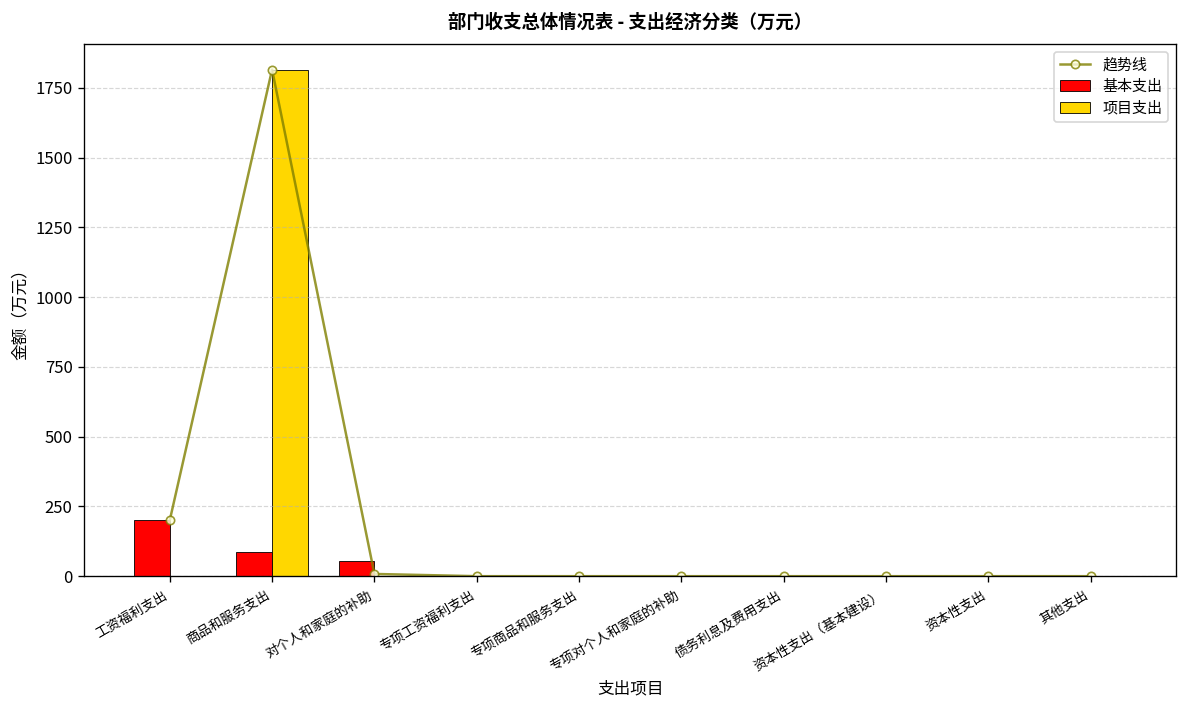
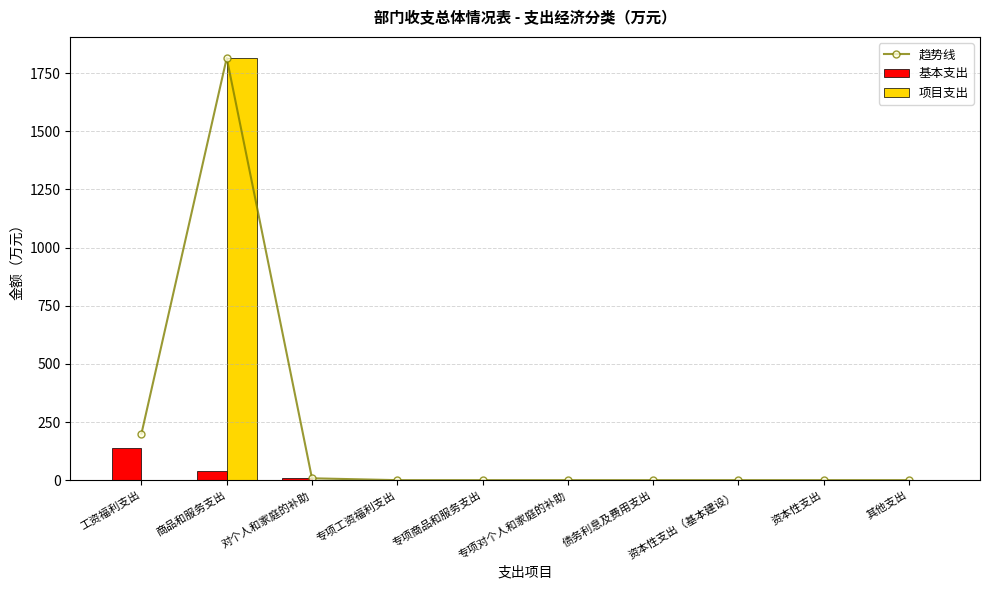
  {
    "基本支出": {
-     "工资福利支出": 200,
-     "商品和服务支出": 90,
-     "对个人和家庭的补助": 50,
+     "工资福利支出": 140,
+     "商品和服务支出": 40,
+     "对个人和家庭的补助": 10,
      "专项工资福利支出": 0,
      "专项商品和服务支出": 0,
      "专项对个人和家庭的补助": 0,
      "债务利息及费用支出": 0,
      "资本性支出（基本建设）": 0,
      "资本性支出": 0,
      "其他支出": 0
    },
    "趋势线": {
      "工资福利支出": 200,
      "商品和服务支出": 1820,
      "对个人和家庭的补助": 10,
      "专项工资福利支出": 0,
      "专项商品和服务支出": 0,
      "专项对个人和家庭的补助": 0,
      "债务利息及费用支出": 0,
      "资本性支出（基本建设）": 0,
      "资本性支出": 0,
      "其他支出": 0
    },
    "项目支出": {
      "工资福利支出": 0,
      "商品和服务支出": 1820,
      "对个人和家庭的补助": 0,
      "专项工资福利支出": 0,
      "专项商品和服务支出": 0,
      "专项对个人和家庭的补助": 0,
      "债务利息及费用支出": 0,
      "资本性支出（基本建设）": 0,
      "资本性支出": 0,
      "其他支出": 0
    }
  }
